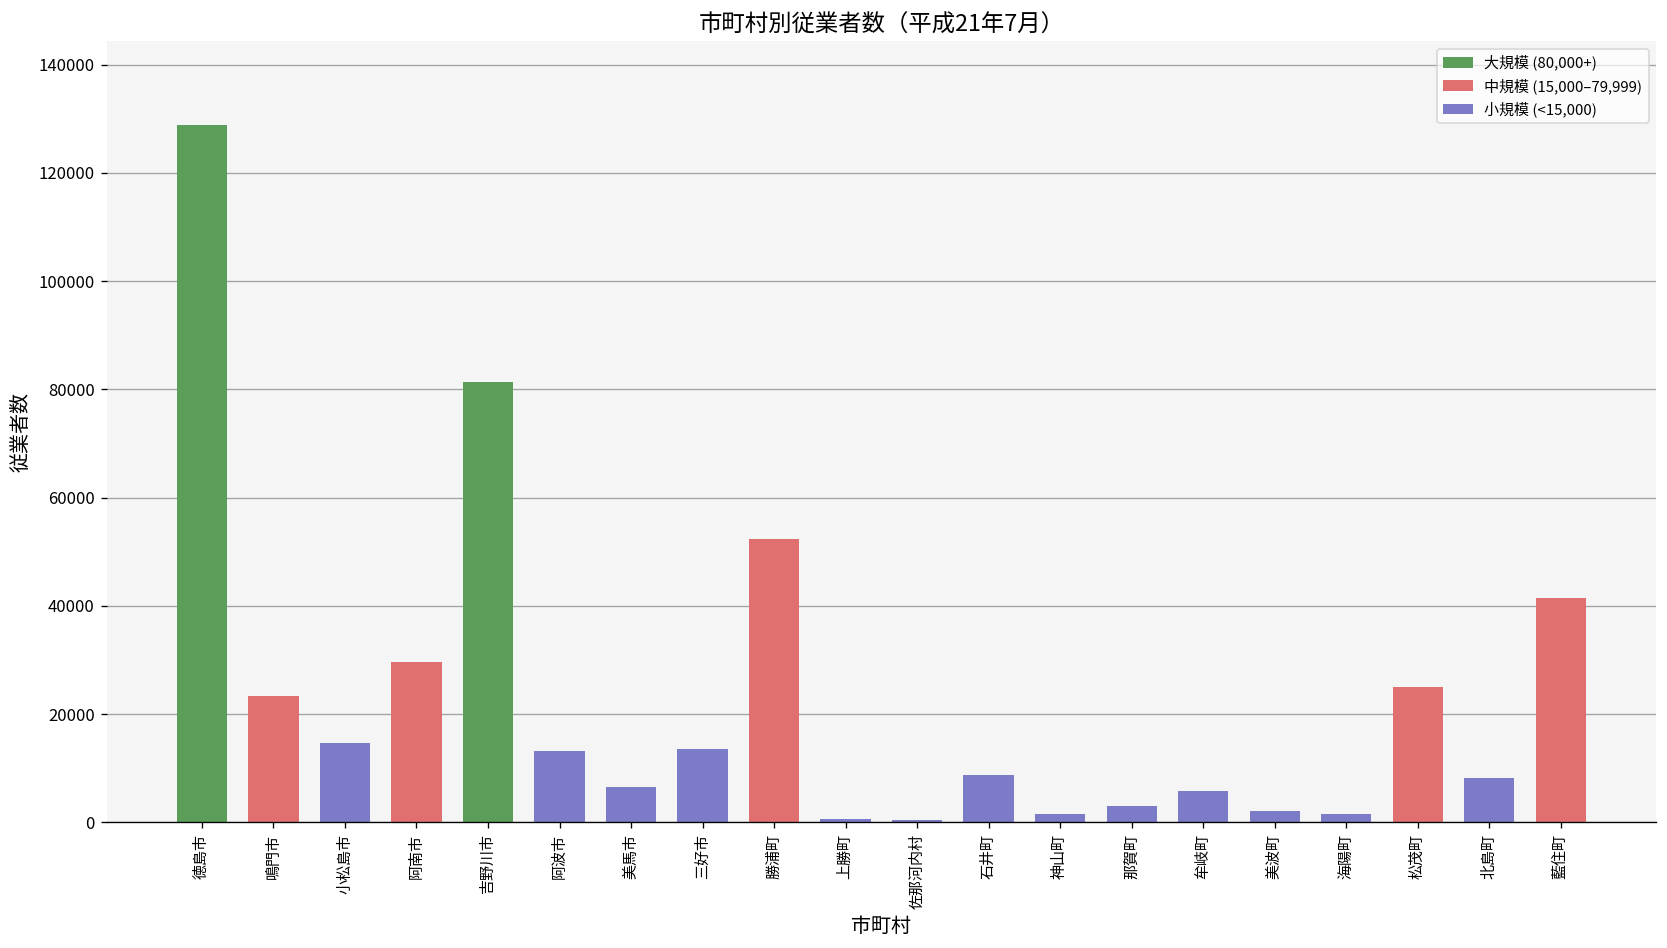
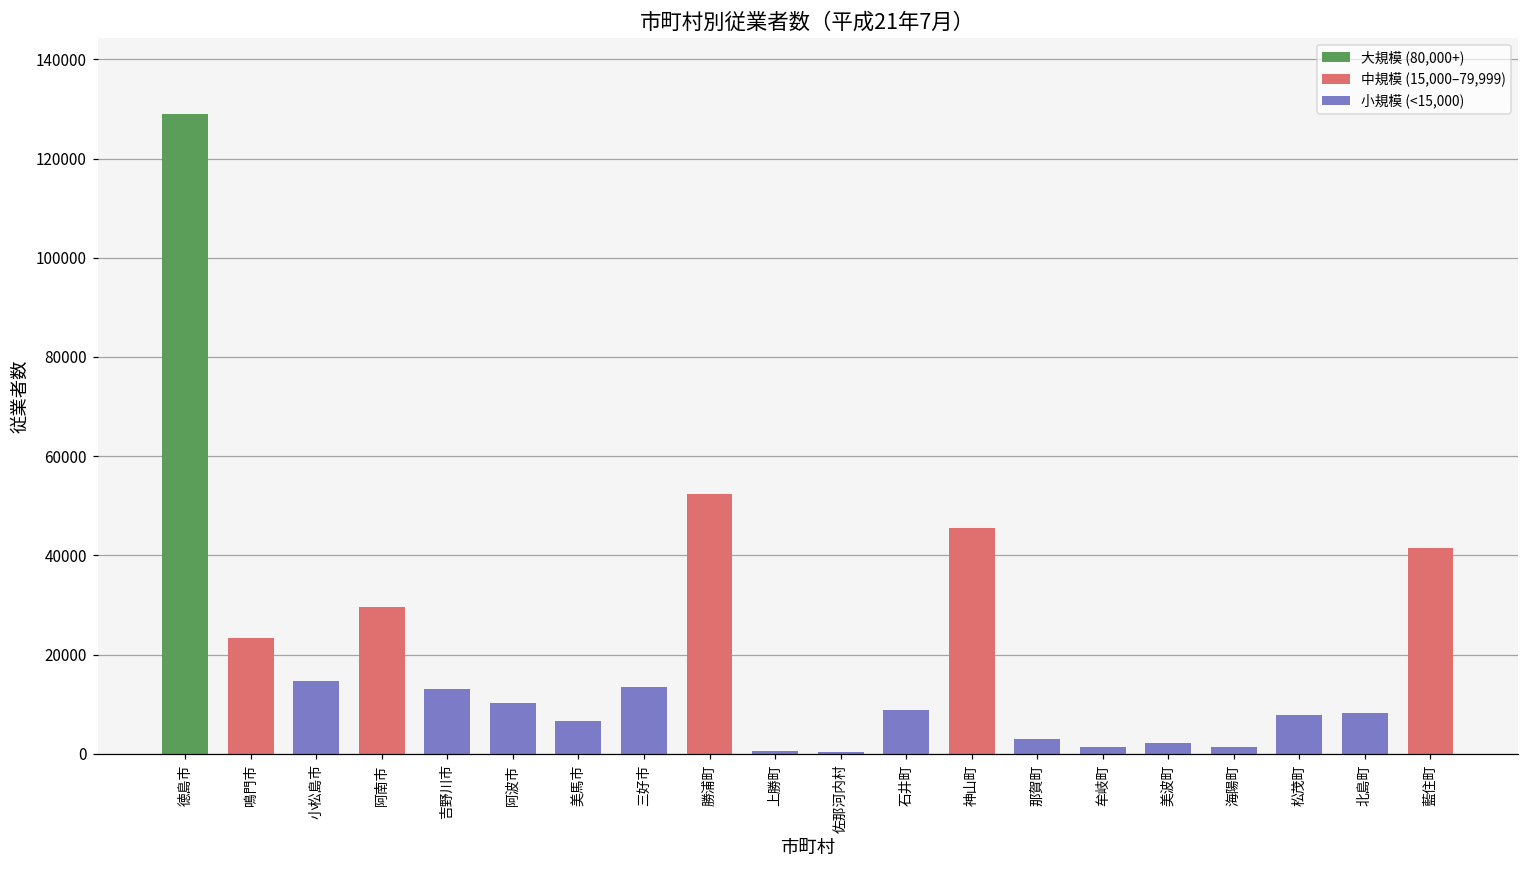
  {
    "徳島市": 129000,
    "鳴門市": 23000,
    "小松島市": 15000,
    "阿南市": 30000,
-   "吉野川市": 81000,
-   "阿波市": 13000,
+   "吉野川市": 13000,
+   "阿波市": 10000,
    "美馬市": 7000,
    "三好市": 13000,
    "勝浦町": 52000,
    "上勝町": 1000,
    "石井町": 9000,
-   "神山町": 2000,
+   "神山町": 45000,
    "那賀町": 3000,
-   "牟岐町": 6000,
+   "牟岐町": 1000,
    "美波町": 2000,
    "海陽町": 1000,
-   "松茂町": 25000,
+   "松茂町": 8000,
    "北島町": 8000,
    "藍住町": 41000
  }
